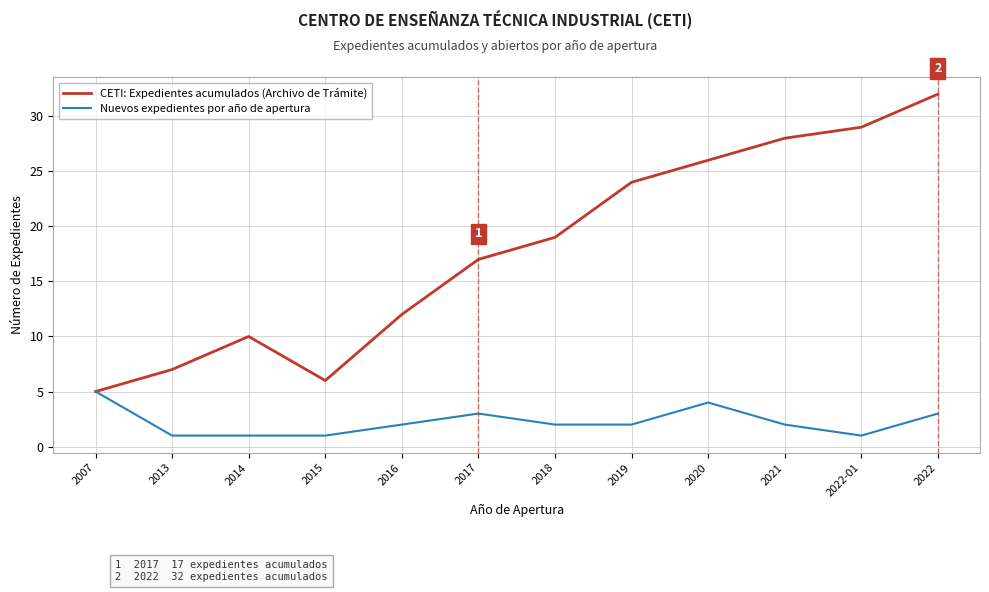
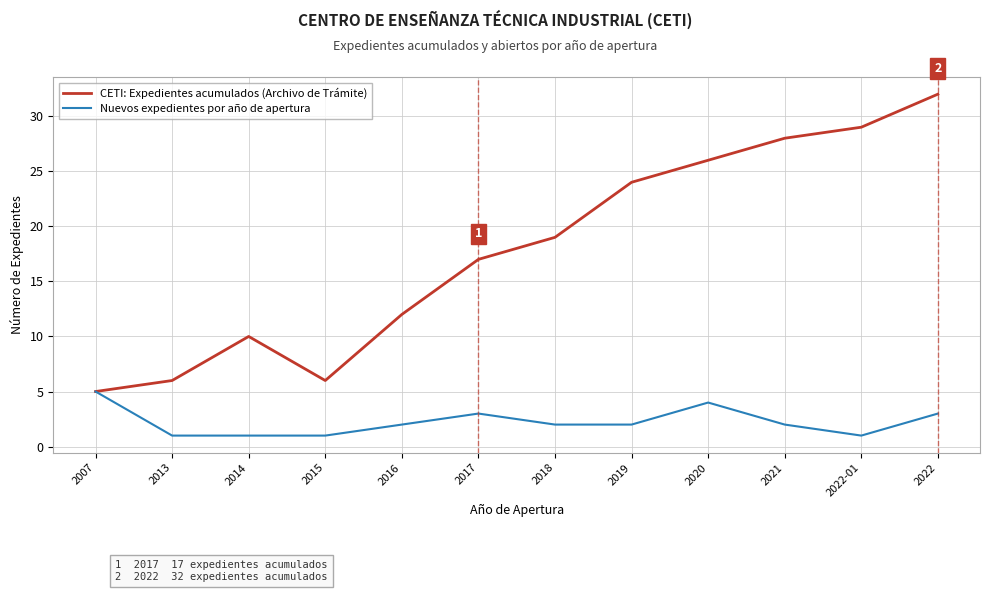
  {
    "CETI: Expedientes acumulados (Archivo de Trámite)": {
-     "2013": 7,
+     "2013": 6,
      "2014": 10,
      "2015": 6,
      "2016": 12,
      "2018": 19,
      "2019": 24,
      "2020": 26,
      "2021": 28,
      "2022-01": 29
    },
    "Nuevos expedientes por año de apertura": {
      "2013": 1,
      "2014": 1,
      "2015": 1,
      "2016": 2,
      "2017": 3,
      "2018": 2,
      "2019": 2,
      "2020": 4,
      "2021": 2,
      "2022-01": 1,
      "2022": 3
    }
  }
